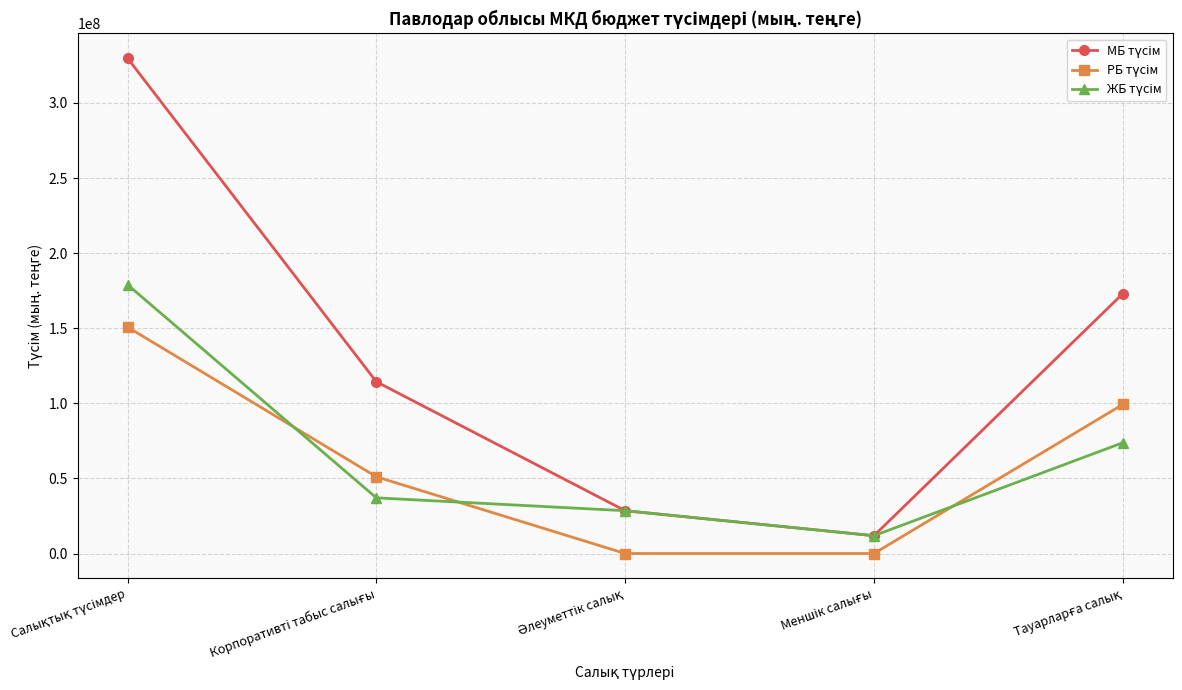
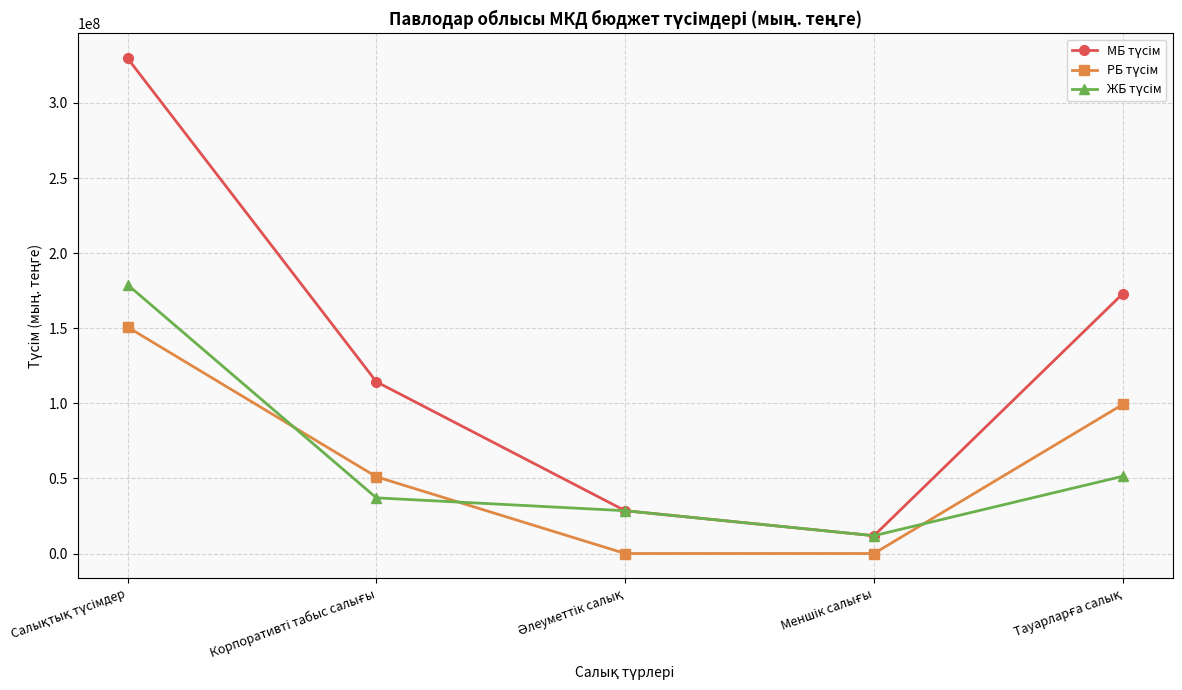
  {
    "ЖБ түсім": {
      "Салықтық түсімдер": 179000000,
      "Корпоративті табыс салығы": 37000000,
-     "Тауарларға салық": 74000000
+     "Тауарларға салық": 51000000
    }
  }
